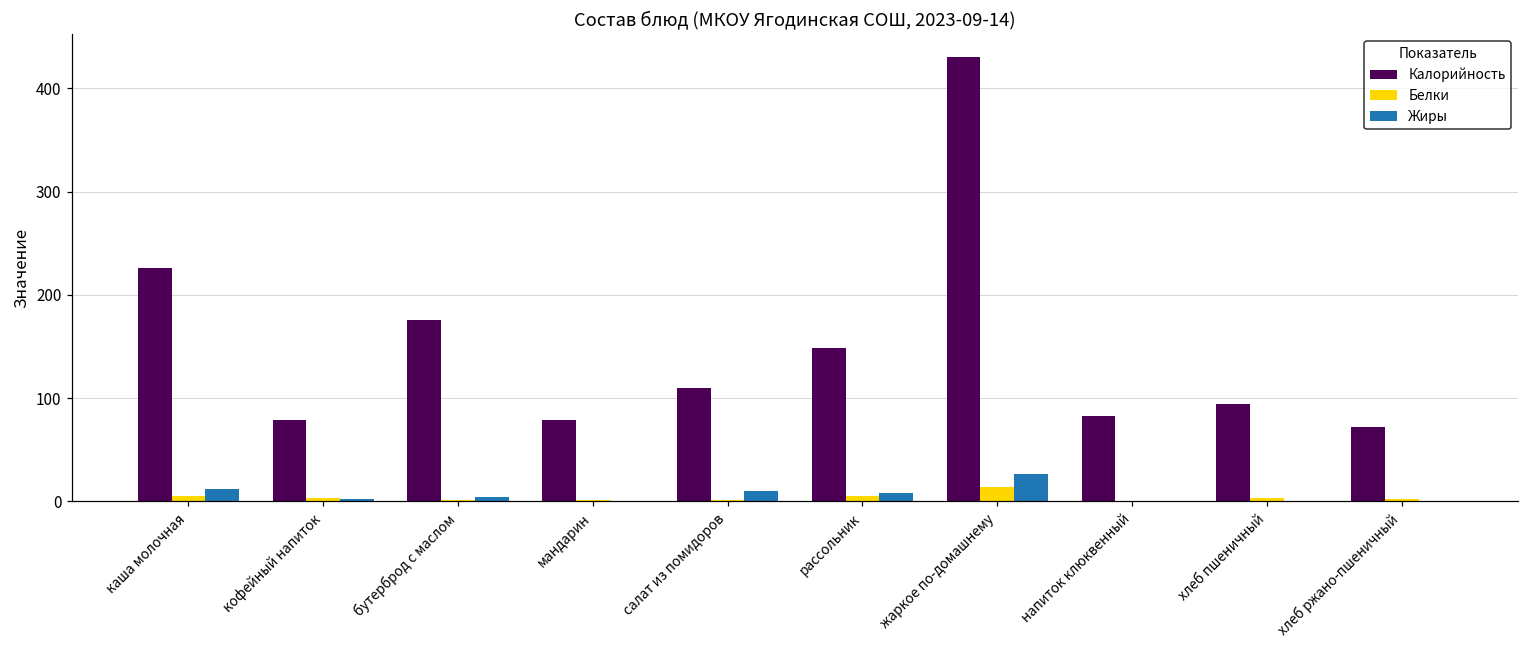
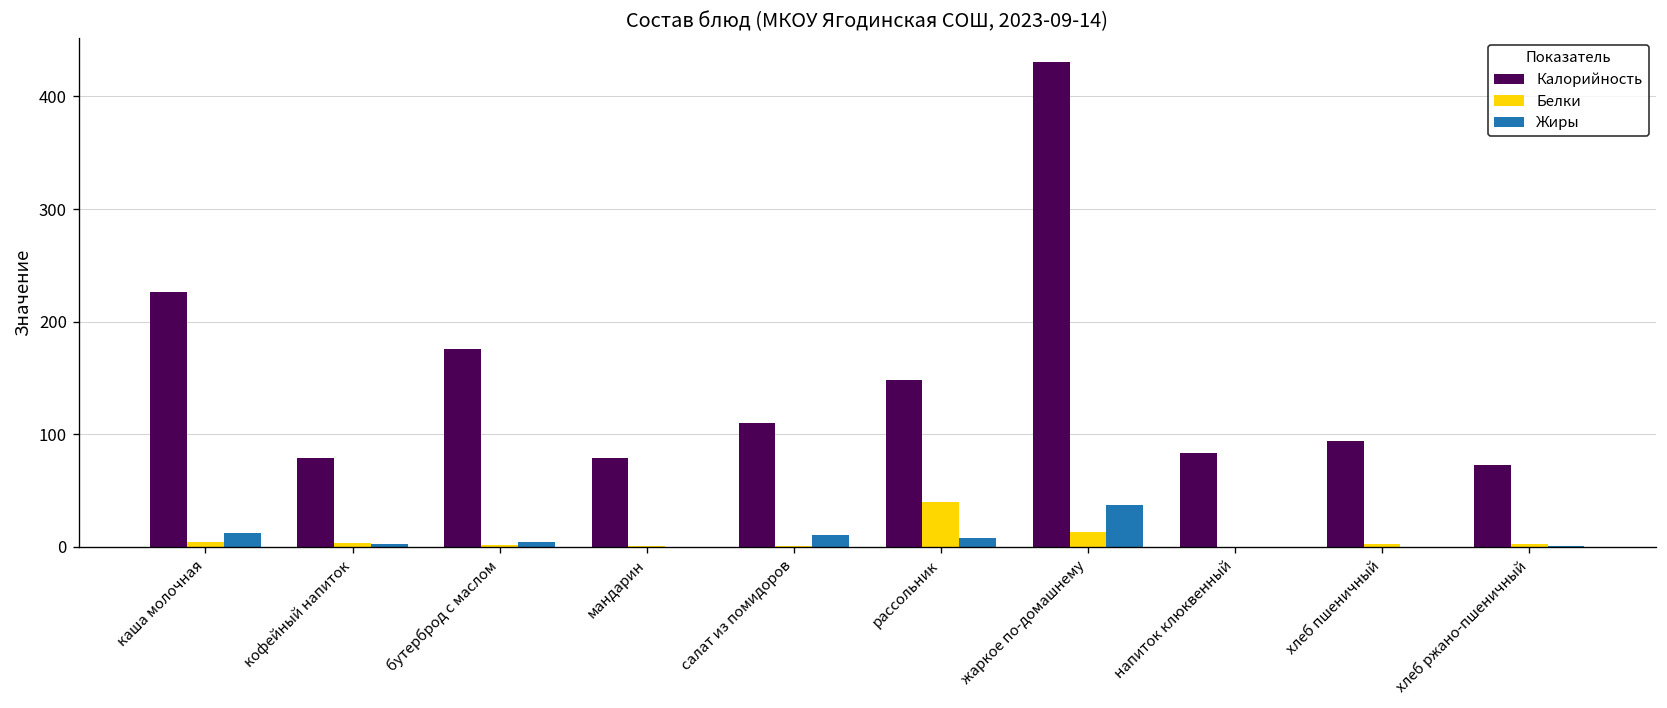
  {
    "Калорийность": {
      "каша молочная": 230,
      "кофейный напиток": 80,
      "бутерброд с маслом": 180,
      "мандарин": 80,
      "салат из помидоров": 110,
      "рассольник": 150,
      "жаркое по-домашнему": 430,
      "напиток клюквенный": 80,
      "хлеб пшеничный": 90,
      "хлеб ржано-пшеничный": 70
    },
    "Белки": {
      "каша молочная": 0,
      "кофейный напиток": 0,
-     "рассольник": 0,
+     "рассольник": 40,
      "жаркое по-домашнему": 10,
      "хлеб пшеничный": 0
    },
    "Жиры": {
      "каша молочная": 10,
      "кофейный напиток": 0,
      "бутерброд с маслом": 0,
      "салат из помидоров": 10,
      "рассольник": 10,
-     "жаркое по-домашнему": 30,
+     "жаркое по-домашнему": 40,
      "напиток клюквенный": 0
    }
  }
